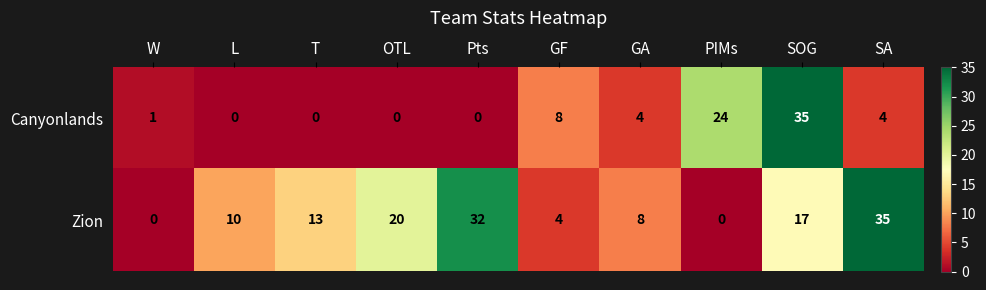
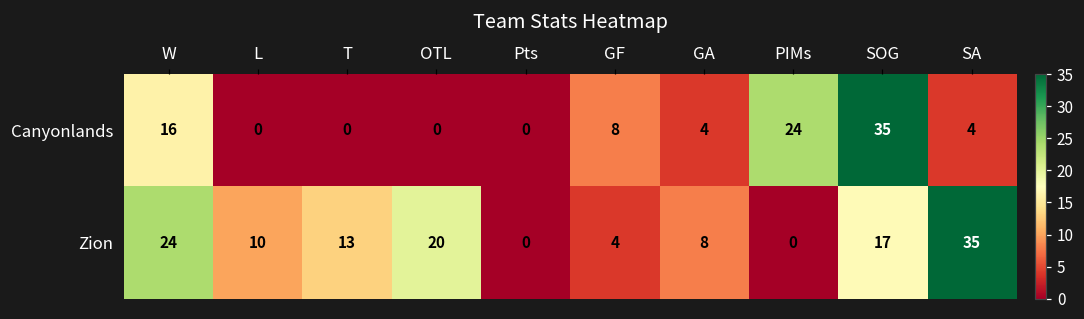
  {
    "Canyonlands": {
-     "W": 1,
+     "W": 16,
      "L": 0,
      "T": 0,
      "OTL": 0,
      "Pts": 0,
      "GF": 8,
      "GA": 4,
      "PIMs": 24,
      "SOG": 35,
      "SA": 4
    },
    "Zion": {
-     "W": 0,
+     "W": 24,
      "L": 10,
      "T": 13,
      "OTL": 20,
-     "Pts": 32,
+     "Pts": 0,
      "GF": 4,
      "GA": 8,
      "PIMs": 0,
      "SOG": 17,
      "SA": 35
    }
  }
